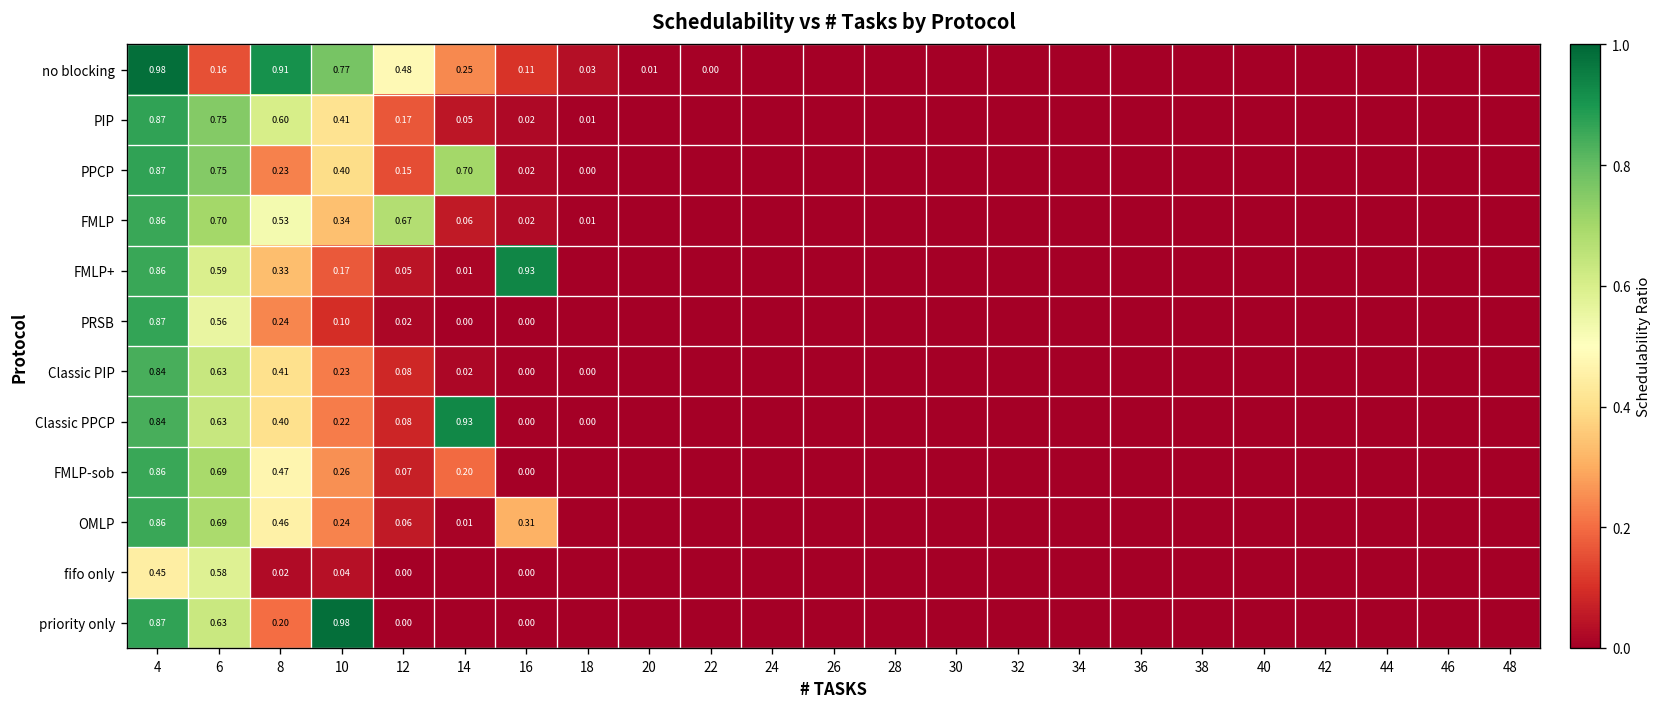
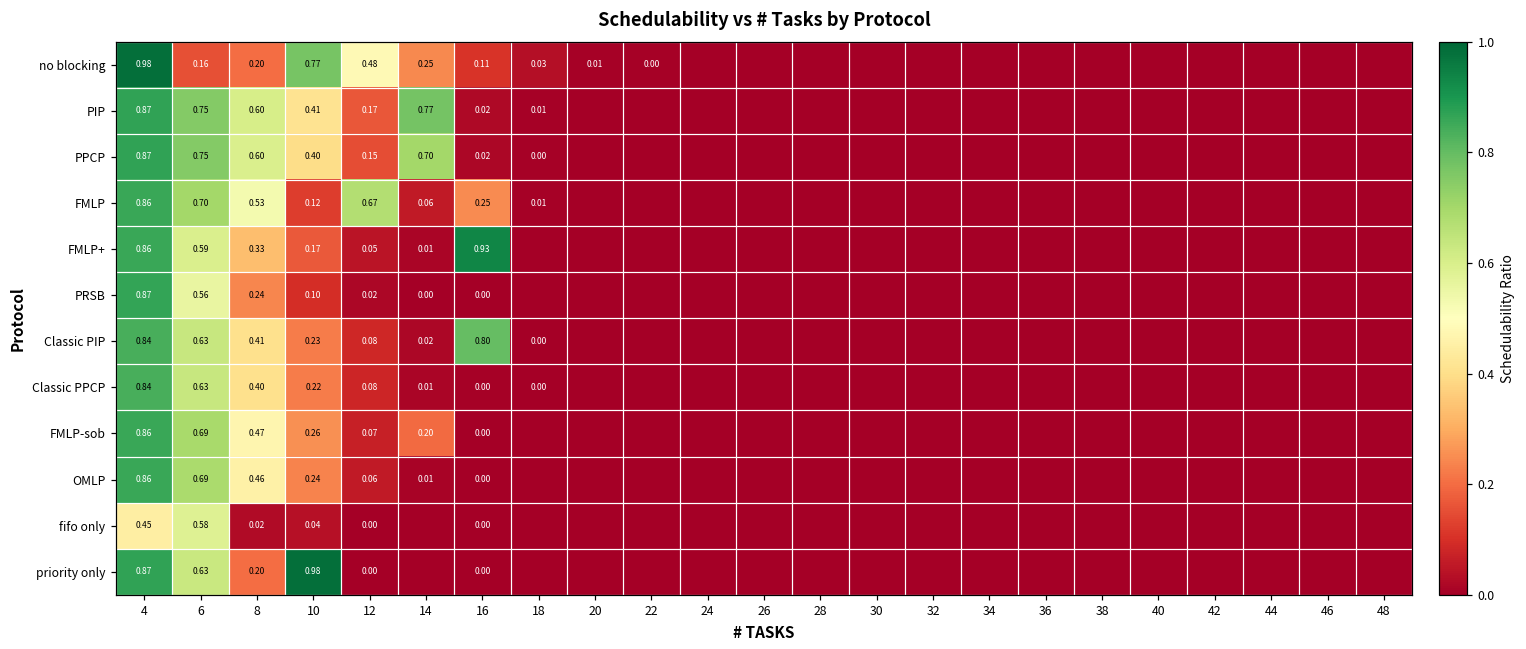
  {
    "no blocking": {
      "4": 0.98,
      "6": 0.16,
-     "8": 0.91,
+     "8": 0.20,
      "10": 0.77,
      "12": 0.48,
      "14": 0.25,
      "16": 0.11,
      "18": 0.03,
      "20": 0.01,
      "22": 0.00
    },
    "PIP": {
      "4": 0.87,
      "6": 0.75,
      "8": 0.60,
      "10": 0.41,
      "12": 0.17,
-     "14": 0.05,
+     "14": 0.77,
      "16": 0.02,
      "18": 0.01
    },
    "PPCP": {
      "4": 0.87,
      "6": 0.75,
-     "8": 0.23,
+     "8": 0.60,
      "10": 0.40,
      "12": 0.15,
      "14": 0.70,
      "16": 0.02,
      "18": 0.00
    },
    "FMLP": {
      "4": 0.86,
      "6": 0.70,
      "8": 0.53,
-     "10": 0.34,
+     "10": 0.12,
      "12": 0.67,
      "14": 0.06,
-     "16": 0.02,
+     "16": 0.25,
      "18": 0.01
    },
    "FMLP+": {
      "4": 0.86,
      "6": 0.59,
      "8": 0.33,
      "10": 0.17,
      "12": 0.05,
      "14": 0.01,
      "16": 0.93
    },
    "PRSB": {
      "4": 0.87,
      "6": 0.56,
      "8": 0.24,
      "10": 0.10,
      "12": 0.02,
      "14": 0.00,
      "16": 0.00
    },
    "Classic PIP": {
      "4": 0.84,
      "6": 0.63,
      "8": 0.41,
      "10": 0.23,
      "12": 0.08,
      "14": 0.02,
-     "16": 0.00,
+     "16": 0.80,
      "18": 0.00
    },
    "Classic PPCP": {
      "4": 0.84,
      "6": 0.63,
      "8": 0.40,
      "10": 0.22,
      "12": 0.08,
-     "14": 0.93,
+     "14": 0.01,
      "16": 0.00,
      "18": 0.00
    },
    "FMLP-sob": {
      "4": 0.86,
      "6": 0.69,
      "8": 0.47,
      "10": 0.26,
      "12": 0.07,
      "14": 0.20,
      "16": 0.00
    },
    "OMLP": {
      "4": 0.86,
      "6": 0.69,
      "8": 0.46,
      "10": 0.24,
      "12": 0.06,
      "14": 0.01,
-     "16": 0.31
+     "16": 0.00
    },
    "fifo only": {
      "4": 0.45,
      "6": 0.58,
      "8": 0.02,
      "10": 0.04,
      "12": 0.00,
      "16": 0.00
    },
    "priority only": {
      "4": 0.87,
      "6": 0.63,
      "8": 0.20,
      "10": 0.98,
      "12": 0.00,
      "16": 0.00
    }
  }
